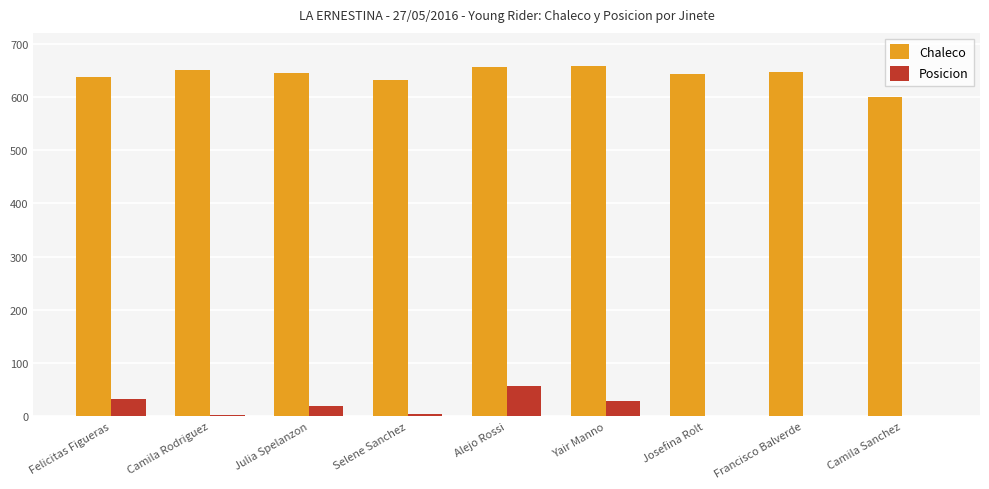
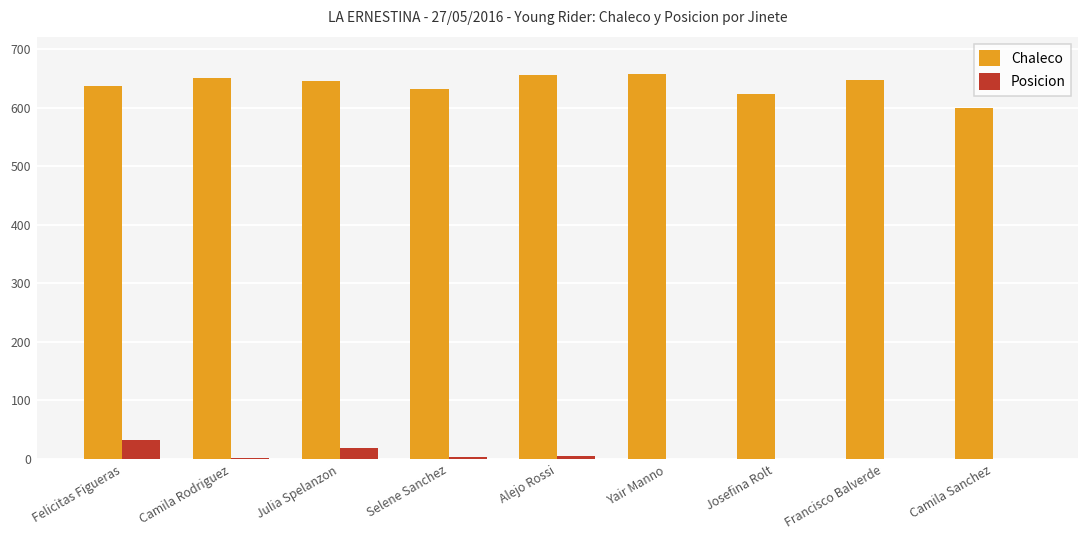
  {
    "Chaleco": {
      "Felicitas Figueras": 640,
      "Camila Rodriguez": 650,
      "Julia Spelanzon": 650,
      "Selene Sanchez": 630,
      "Alejo Rossi": 660,
      "Yair Manno": 660,
-     "Josefina Rolt": 640,
+     "Josefina Rolt": 620,
      "Francisco Balverde": 650,
      "Camila Sanchez": 600
    },
    "Posicion": {
      "Felicitas Figueras": 30,
      "Julia Spelanzon": 20,
-     "Alejo Rossi": 60,
-     "Yair Manno": 30,
+     "Alejo Rossi": 10,
+     "Yair Manno": 0,
      "Josefina Rolt": 0,
      "Francisco Balverde": 0,
      "Camila Sanchez": 0
    }
  }
